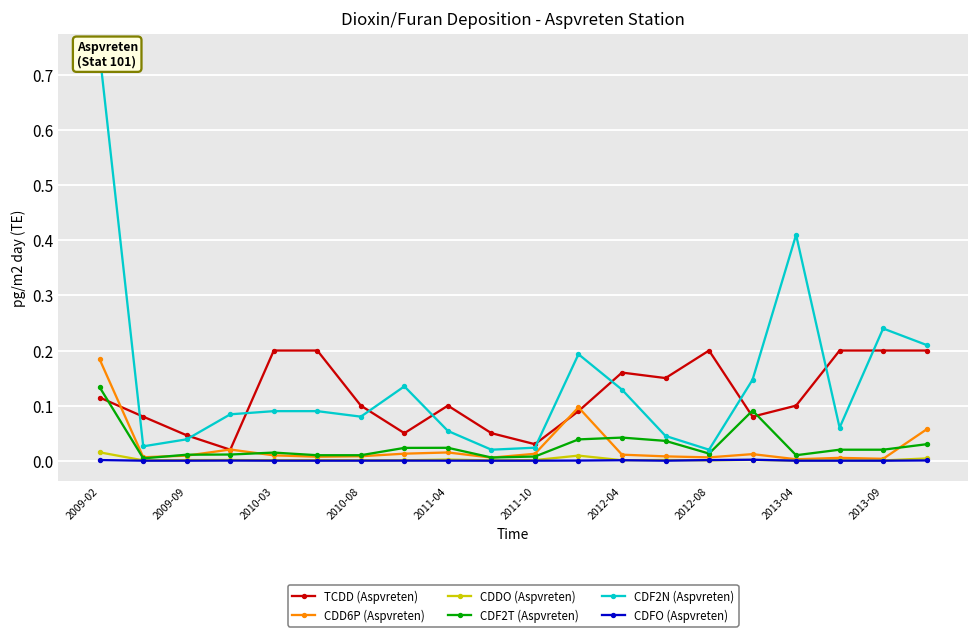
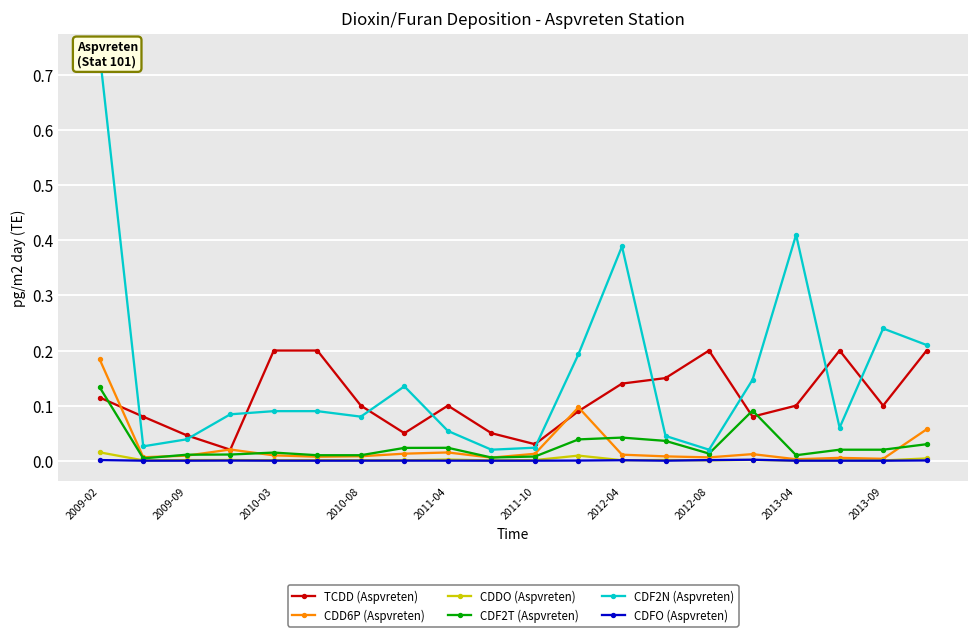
  {
    "TCDD (Aspvreten)": {
      "2009-02": 0.11,
      "2009-09": 0.05,
      "2010-03": 0.20,
      "2010-08": 0.10,
      "2011-04": 0.10,
      "2011-10": 0.03,
-     "2012-04": 0.16,
+     "2012-04": 0.14,
      "2012-08": 0.20,
      "2013-04": 0.10,
-     "2013-09": 0.2
+     "2013-09": 0.1
    },
    "CDD6P (Aspvreten)": {
      "2009-02": 0.18,
      "2010-03": 0.01,
      "2011-04": 0.02,
      "2012-04": 0.01
    },
    "CDDO (Aspvreten)": {
      "2009-02": 0.02
    },
    "CDF2T (Aspvreten)": {
      "2009-02": 0.13,
      "2010-03": 0.01,
      "2011-04": 0.02,
      "2012-04": 0.04,
      "2012-08": 0.01,
      "2013-04": 0.01,
      "2013-09": 0.02
    },
    "CDF2N (Aspvreten)": {
      "2009-09": 0.04,
      "2010-03": 0.09,
      "2010-08": 0.08,
      "2011-04": 0.05,
      "2011-10": 0.02,
-     "2012-04": 0.13,
+     "2012-04": 0.39,
      "2012-08": 0.02,
      "2013-04": 0.41,
      "2013-09": 0.24
    },
    "CDFO (Aspvreten)": {
      "2009-02": 0.00
    }
  }
